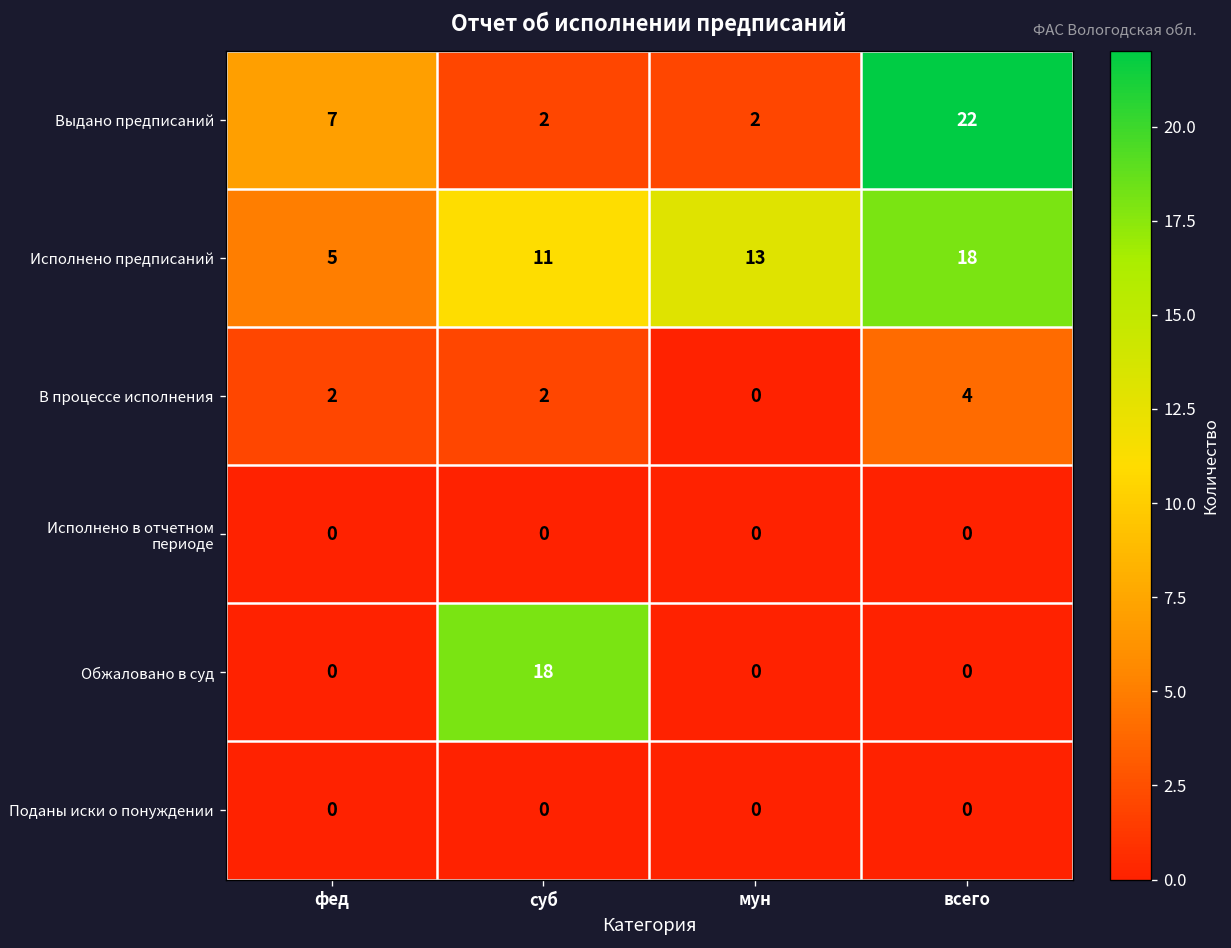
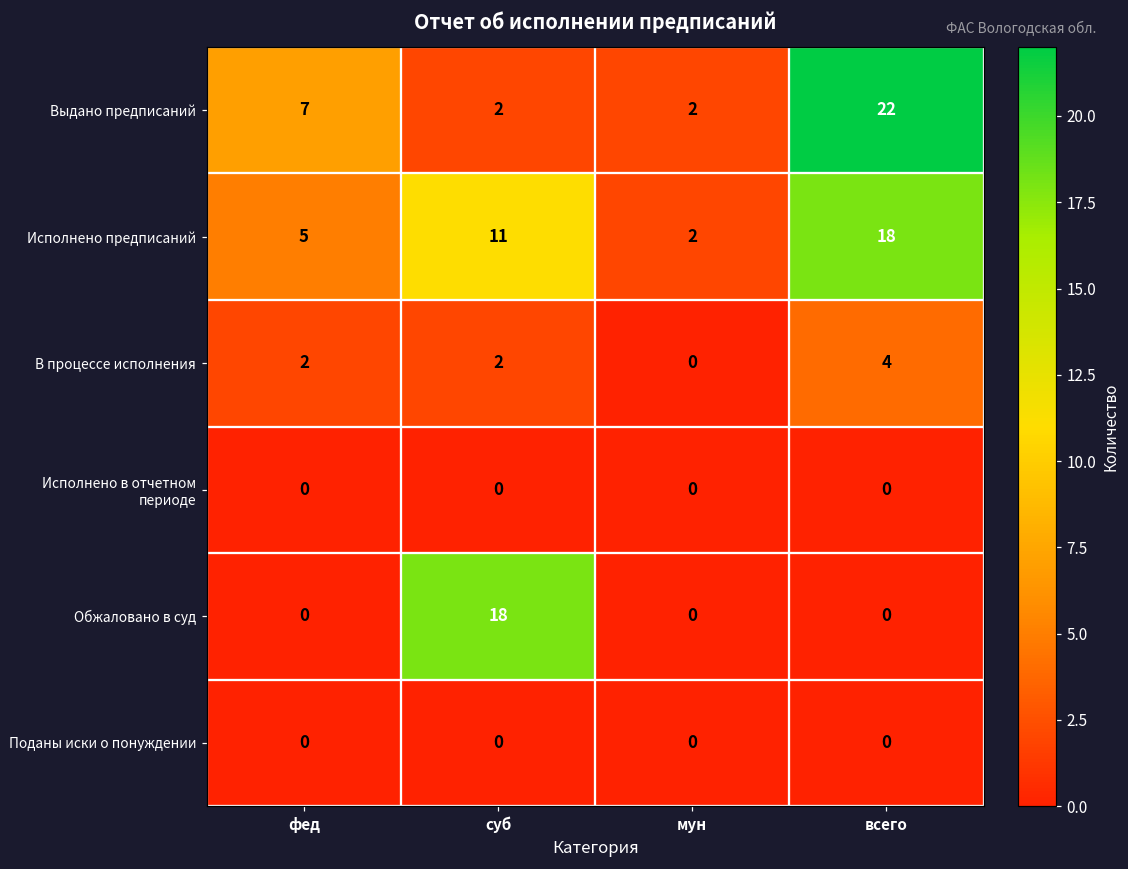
  {
    "Выдано предписаний": {
      "фед": 7,
      "суб": 2,
      "мун": 2,
      "всего": 22
    },
    "Исполнено предписаний": {
      "фед": 5,
      "суб": 11,
-     "мун": 13,
+     "мун": 2,
      "всего": 18
    },
    "В процессе исполнения": {
      "фед": 2,
      "суб": 2,
      "мун": 0,
      "всего": 4
    },
    "Исполнено в отчетном периоде": {
      "фед": 0,
      "суб": 0,
      "мун": 0,
      "всего": 0
    },
    "Обжаловано в суд": {
      "фед": 0,
      "суб": 18,
      "мун": 0,
      "всего": 0
    },
    "Поданы иски о понуждении": {
      "фед": 0,
      "суб": 0,
      "мун": 0,
      "всего": 0
    }
  }
